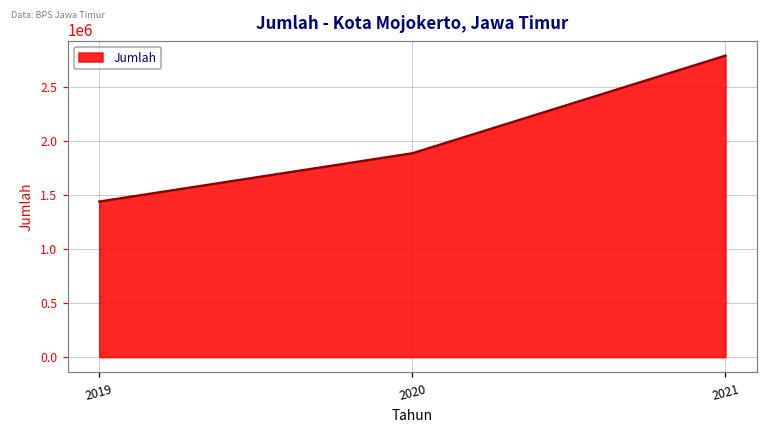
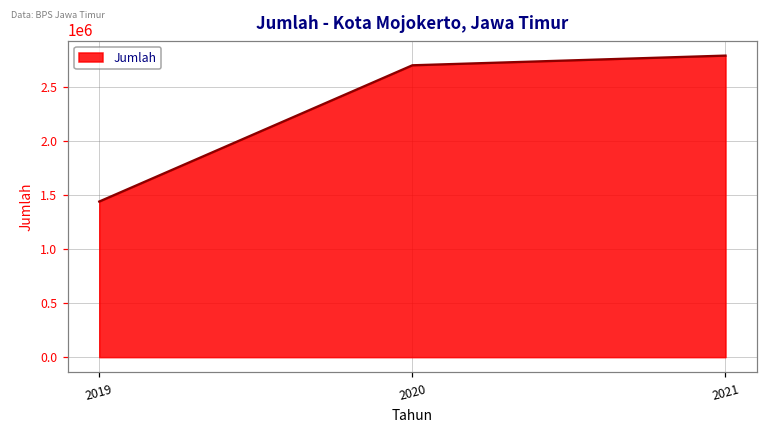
  {
    "2019": 1400000,
-   "2020": 1900000,
+   "2020": 2700000,
    "2021": 2800000
  }
